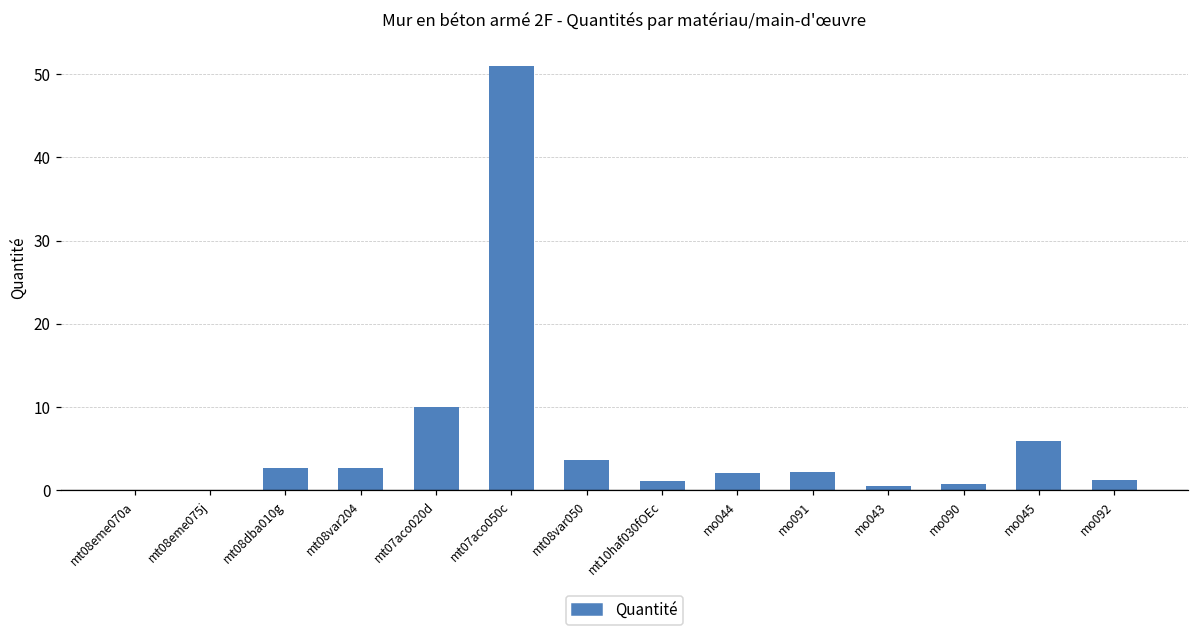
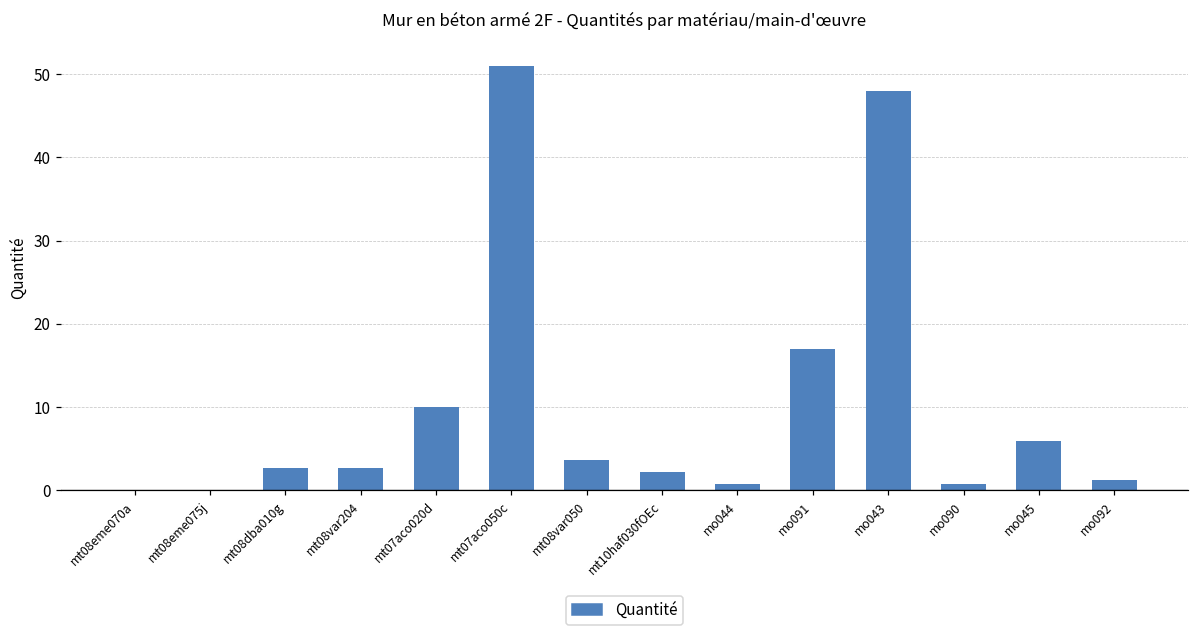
  {
    "mt08dba010g": 3,
    "mt08var204": 3,
    "mt07aco020d": 10,
    "mt07aco050c": 51,
    "mt08var050": 4,
-   "mt10haf030fOEc": 1,
-   "mo044": 2,
-   "mo091": 2,
-   "mo043": 1,
+   "mt10haf030fOEc": 2,
+   "mo044": 1,
+   "mo091": 17,
+   "mo043": 48,
    "mo090": 1,
    "mo045": 6,
    "mo092": 1
  }
